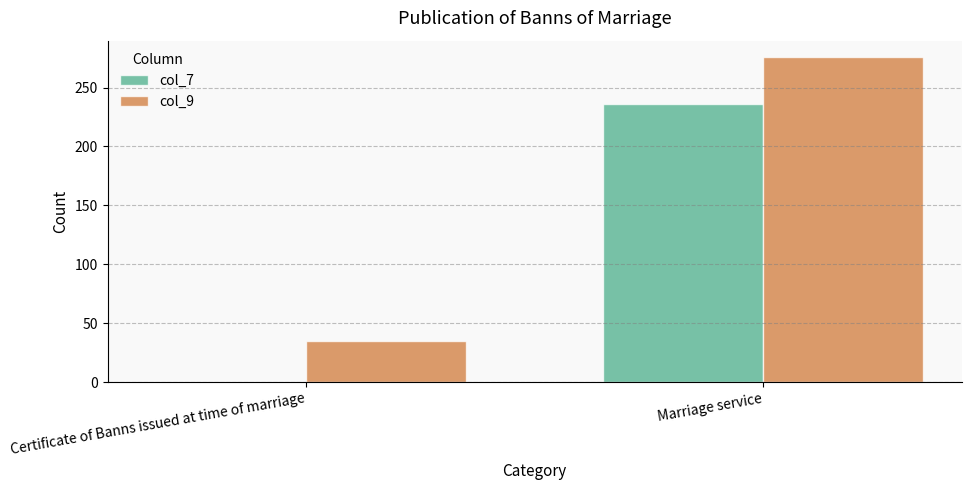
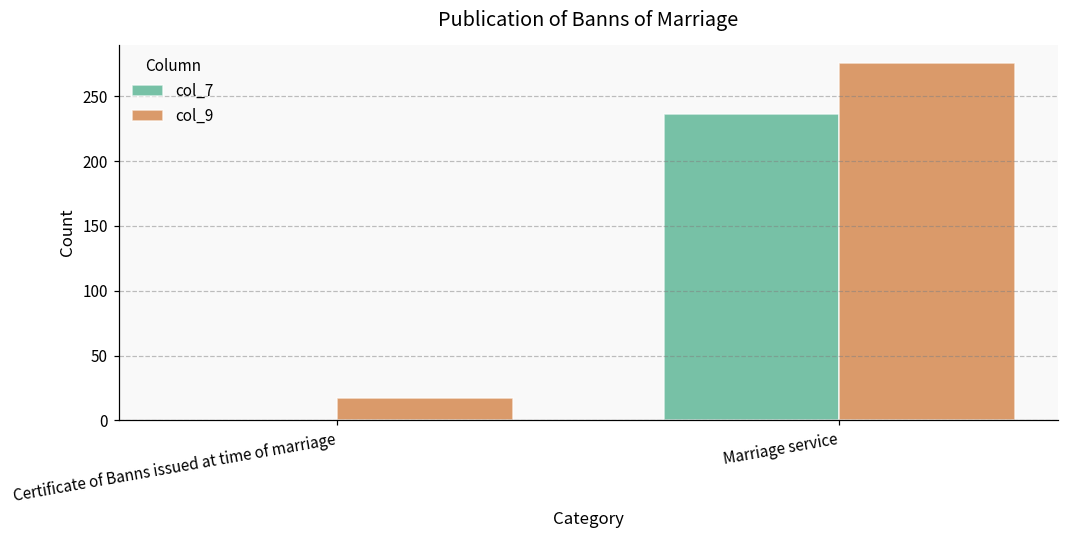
  {
    "col_7": {
      "Certificate of Banns issued at time of marriage": 0,
      "Marriage service": 236
    },
    "col_9": {
-     "Certificate of Banns issued at time of marriage": 35,
+     "Certificate of Banns issued at time of marriage": 17,
      "Marriage service": 276
    }
  }
